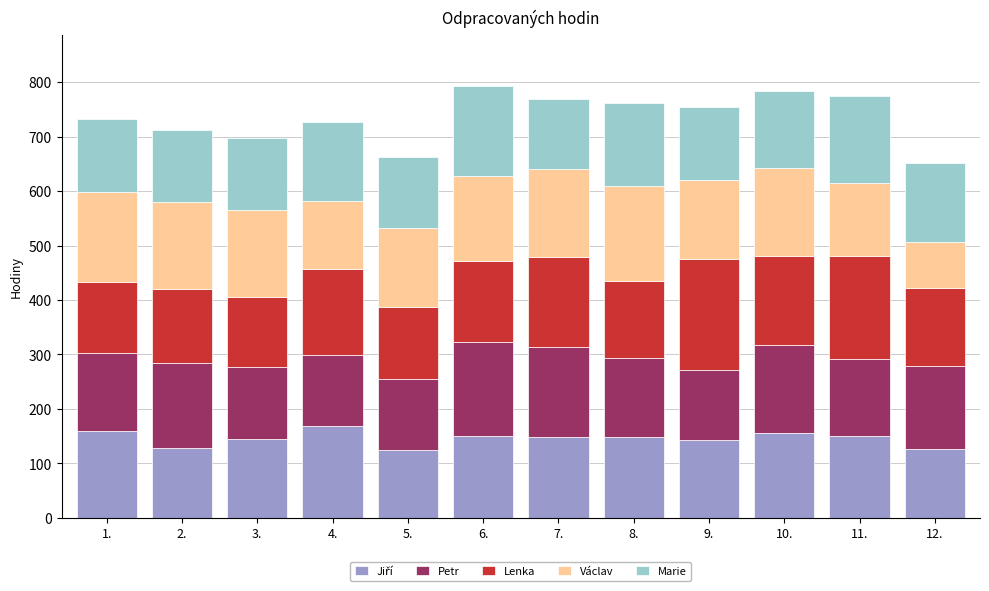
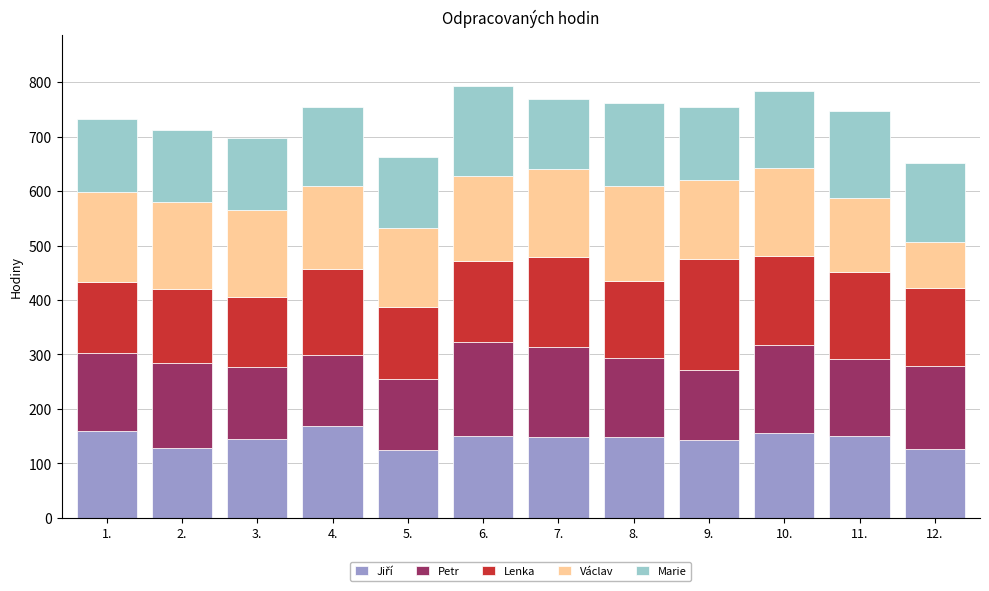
  {
    "Petr": {
      "1.": 140,
      "2.": 160,
      "3.": 130,
      "4.": 130,
      "5.": 130,
      "6.": 170,
      "7.": 170,
      "8.": 140,
      "9.": 130,
      "10.": 160,
      "11.": 140,
      "12.": 150
    },
    "Lenka": {
      "1.": 130,
      "2.": 140,
      "3.": 130,
      "4.": 160,
      "5.": 130,
      "6.": 150,
      "7.": 170,
      "8.": 140,
      "9.": 200,
      "10.": 160,
-     "11.": 190,
+     "11.": 160,
      "12.": 140
    },
    "Václav": {
      "1.": 170,
      "2.": 160,
      "3.": 160,
-     "4.": 130,
+     "4.": 150,
      "5.": 150,
      "6.": 160,
      "7.": 160,
      "8.": 180,
      "9.": 150,
      "10.": 160,
      "11.": 140,
      "12.": 90
    }
  }
